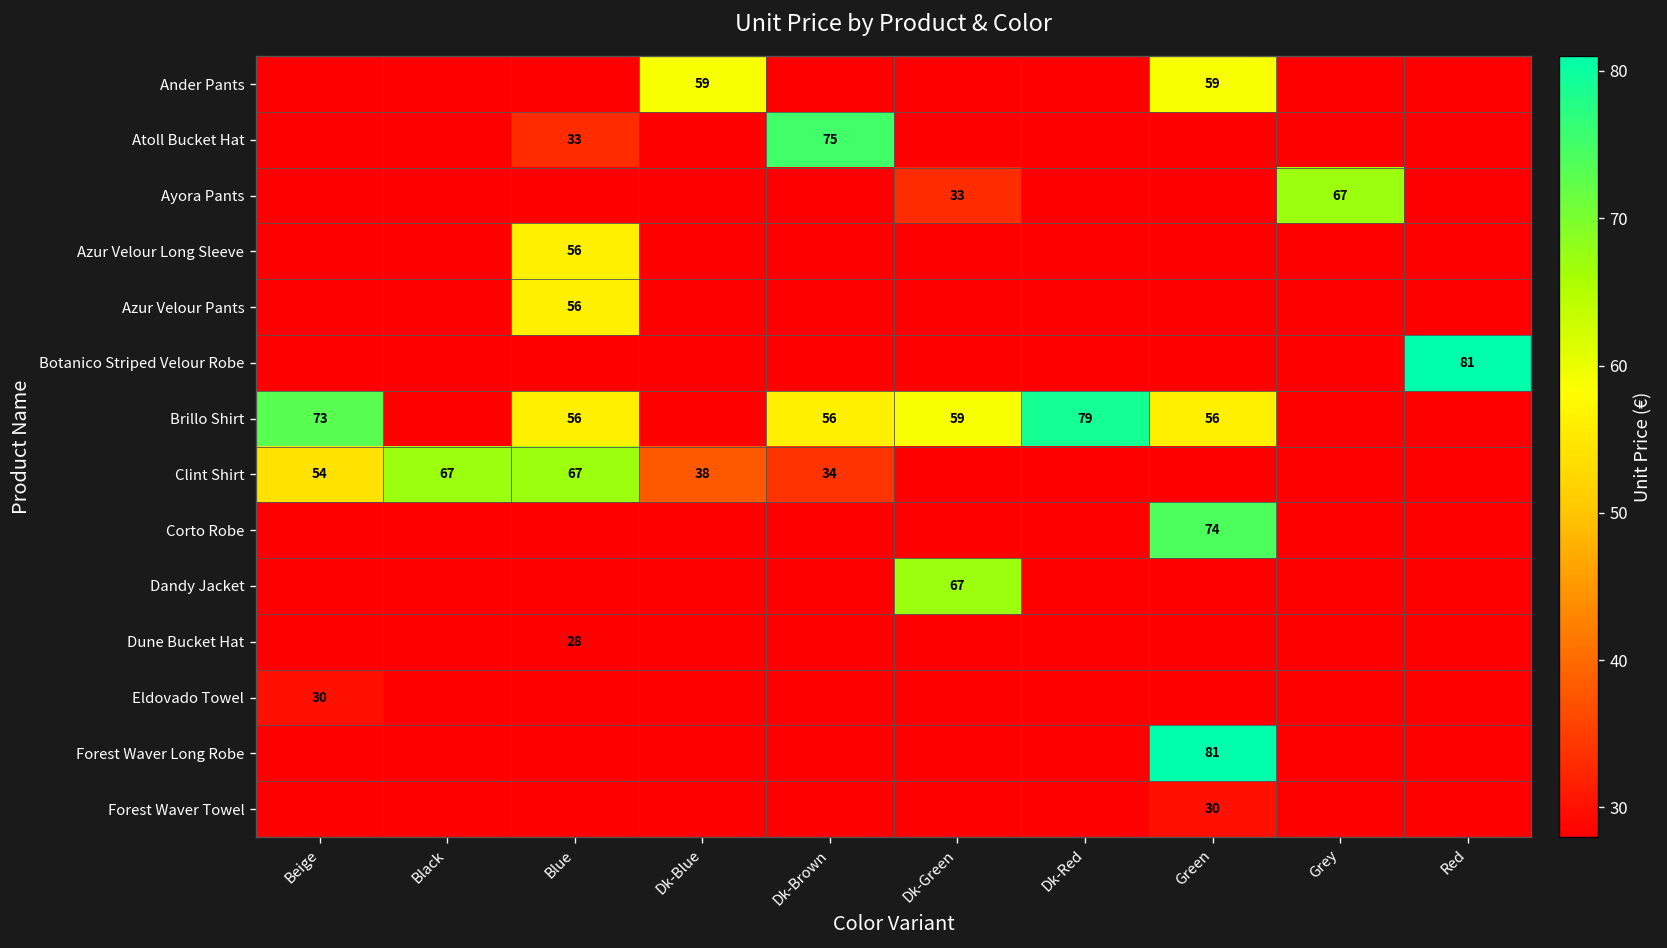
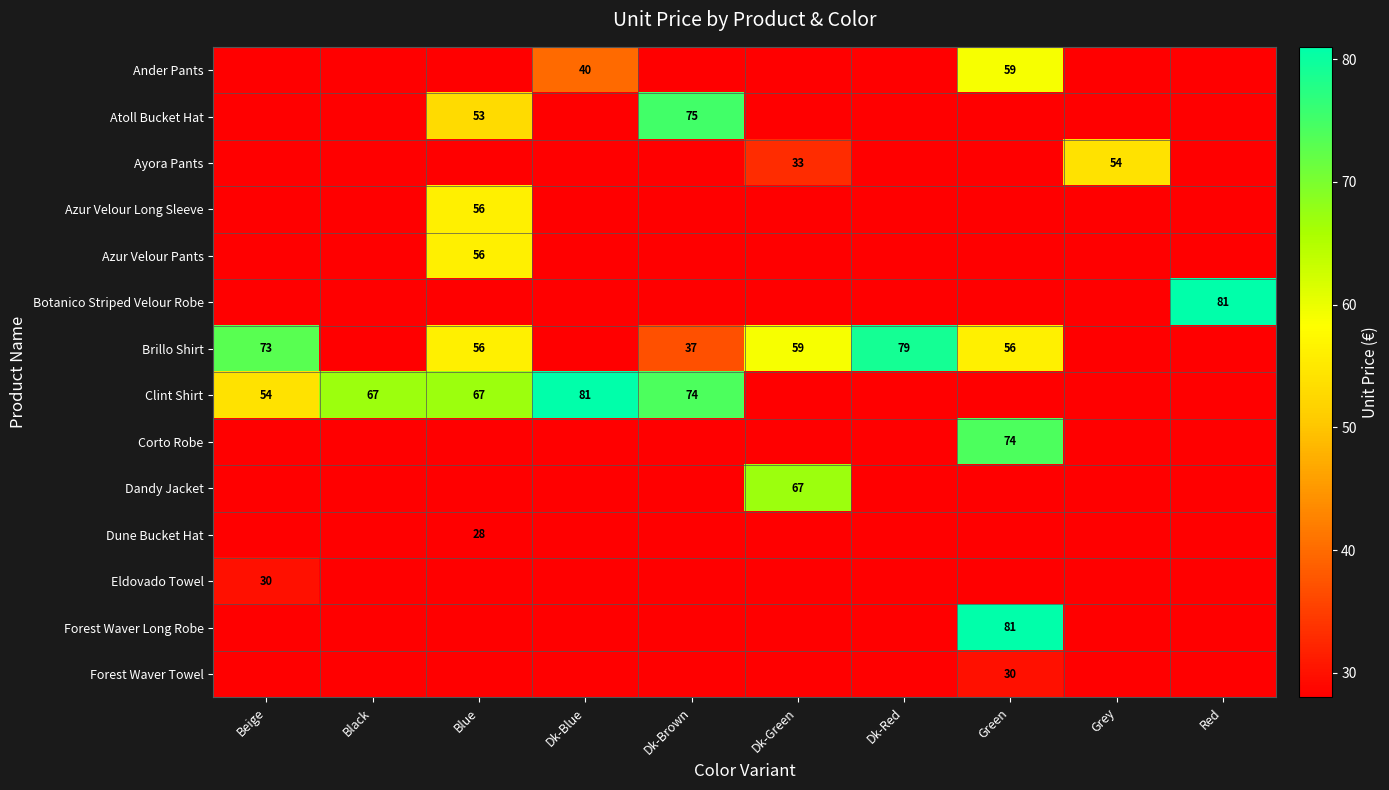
  {
    "Ander Pants": {
-     "Dk-Blue": 59,
+     "Dk-Blue": 40,
      "Green": 59
    },
    "Atoll Bucket Hat": {
-     "Blue": 33,
+     "Blue": 53,
      "Dk-Brown": 75
    },
    "Ayora Pants": {
      "Dk-Green": 33,
-     "Grey": 67
+     "Grey": 54
    },
    "Azur Velour Long Sleeve": {
      "Blue": 56
    },
    "Azur Velour Pants": {
      "Blue": 56
    },
    "Botanico Striped Velour Robe": {
      "Red": 81
    },
    "Brillo Shirt": {
      "Beige": 73,
      "Blue": 56,
-     "Dk-Brown": 56,
+     "Dk-Brown": 37,
      "Dk-Green": 59,
      "Dk-Red": 79,
      "Green": 56
    },
    "Clint Shirt": {
      "Beige": 54,
      "Black": 67,
      "Blue": 67,
-     "Dk-Blue": 38,
-     "Dk-Brown": 34
+     "Dk-Blue": 81,
+     "Dk-Brown": 74
    },
    "Corto Robe": {
      "Green": 74
    },
    "Dandy Jacket": {
      "Dk-Green": 67
    },
    "Dune Bucket Hat": {
      "Blue": 28
    },
    "Eldovado Towel": {
      "Beige": 30
    },
    "Forest Waver Long Robe": {
      "Green": 81
    },
    "Forest Waver Towel": {
      "Green": 30
    }
  }
